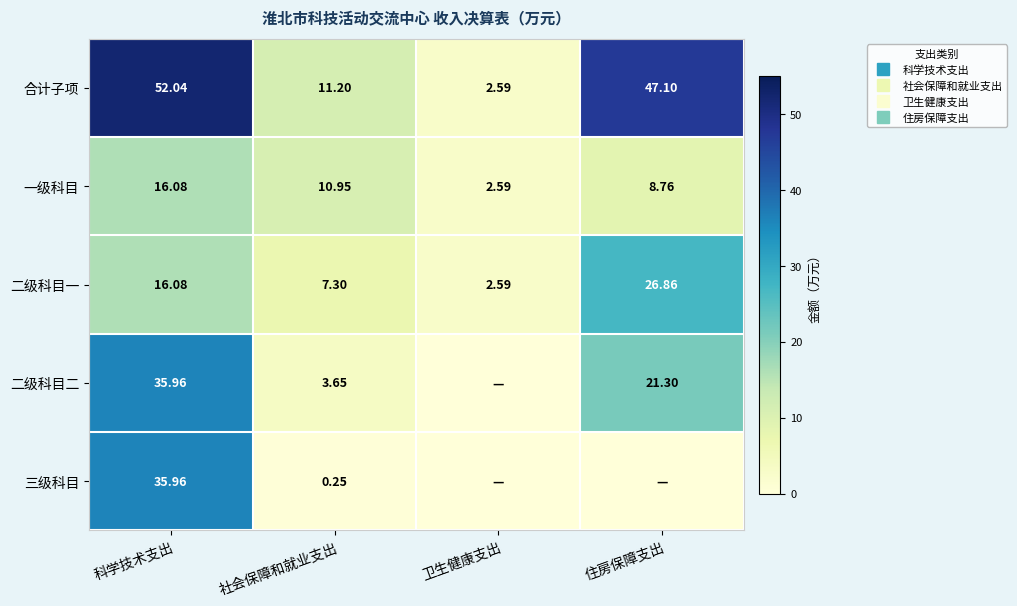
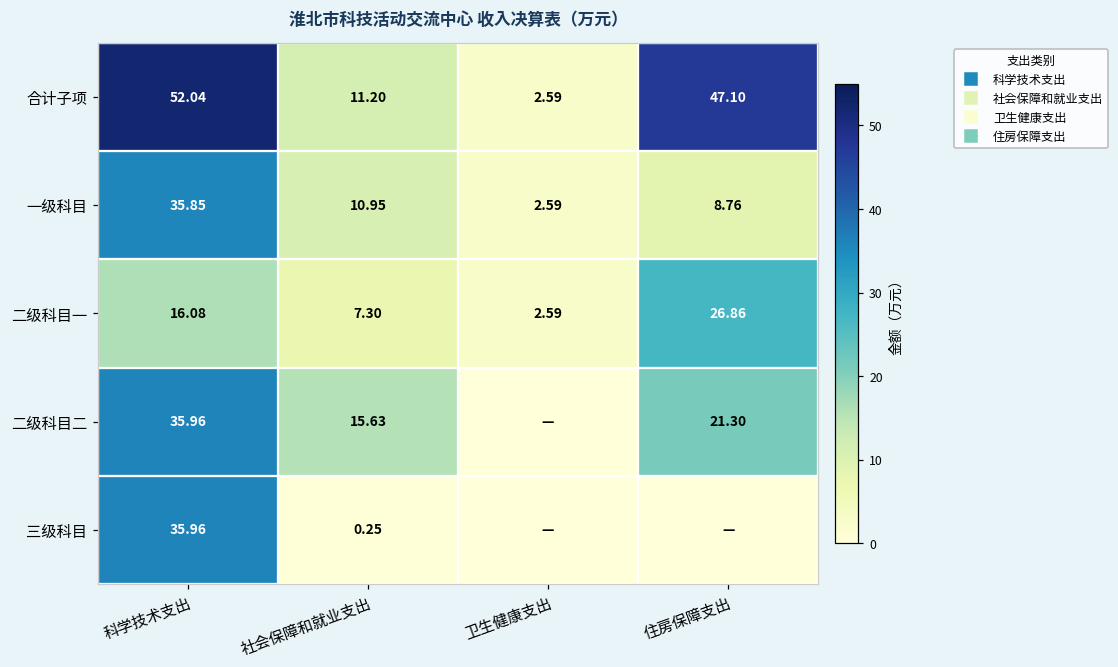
  {
    "合计子项": {
      "科学技术支出": 52.04,
      "社会保障和就业支出": 11.20,
      "卫生健康支出": 2.59,
      "住房保障支出": 47.10
    },
    "一级科目": {
-     "科学技术支出": 16.08,
+     "科学技术支出": 35.85,
      "社会保障和就业支出": 10.95,
      "卫生健康支出": 2.59,
      "住房保障支出": 8.76
    },
    "二级科目一": {
      "科学技术支出": 16.08,
      "社会保障和就业支出": 7.30,
      "卫生健康支出": 2.59,
      "住房保障支出": 26.86
    },
    "二级科目二": {
      "科学技术支出": 35.96,
-     "社会保障和就业支出": 3.65,
+     "社会保障和就业支出": 15.63,
      "住房保障支出": 21.30
    },
    "三级科目": {
      "科学技术支出": 35.96,
      "社会保障和就业支出": 0.25
    }
  }
